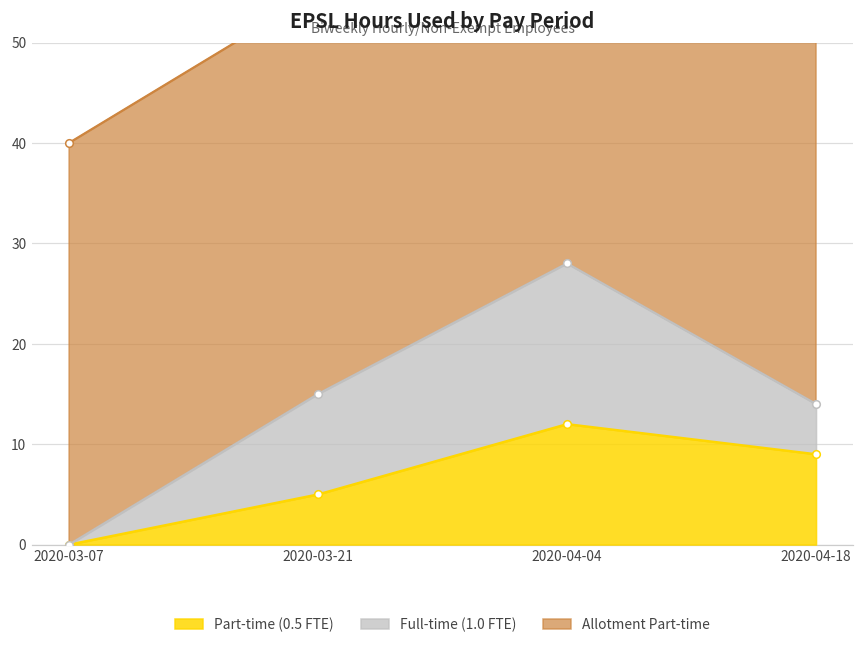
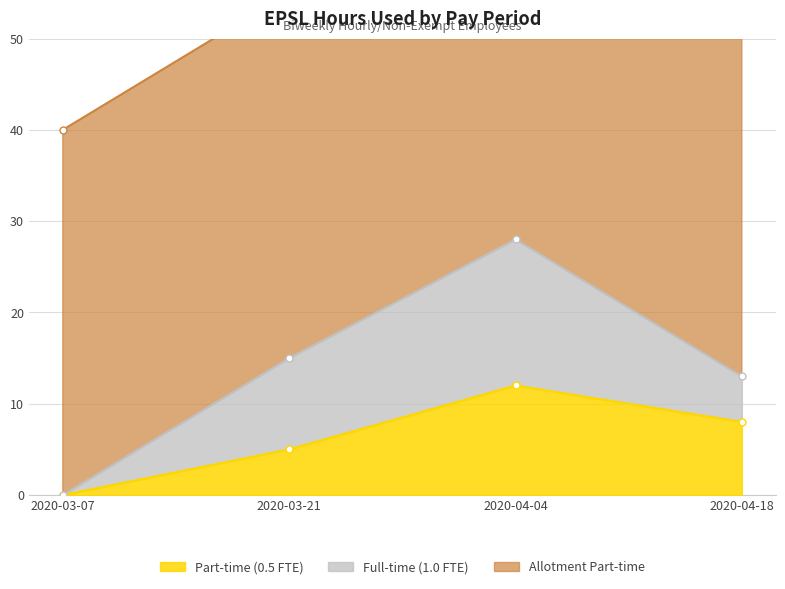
  {
    "Part-time (0.5 FTE)": {
      "2020-03-21": 5,
      "2020-04-04": 12,
-     "2020-04-18": 9
+     "2020-04-18": 8
    },
    "Full-time (1.0 FTE)": {
      "2020-03-21": 10,
      "2020-04-04": 16,
      "2020-04-18": 5
    },
    "Allotment Part-time": {
      "2020-03-07": 40
    }
  }
